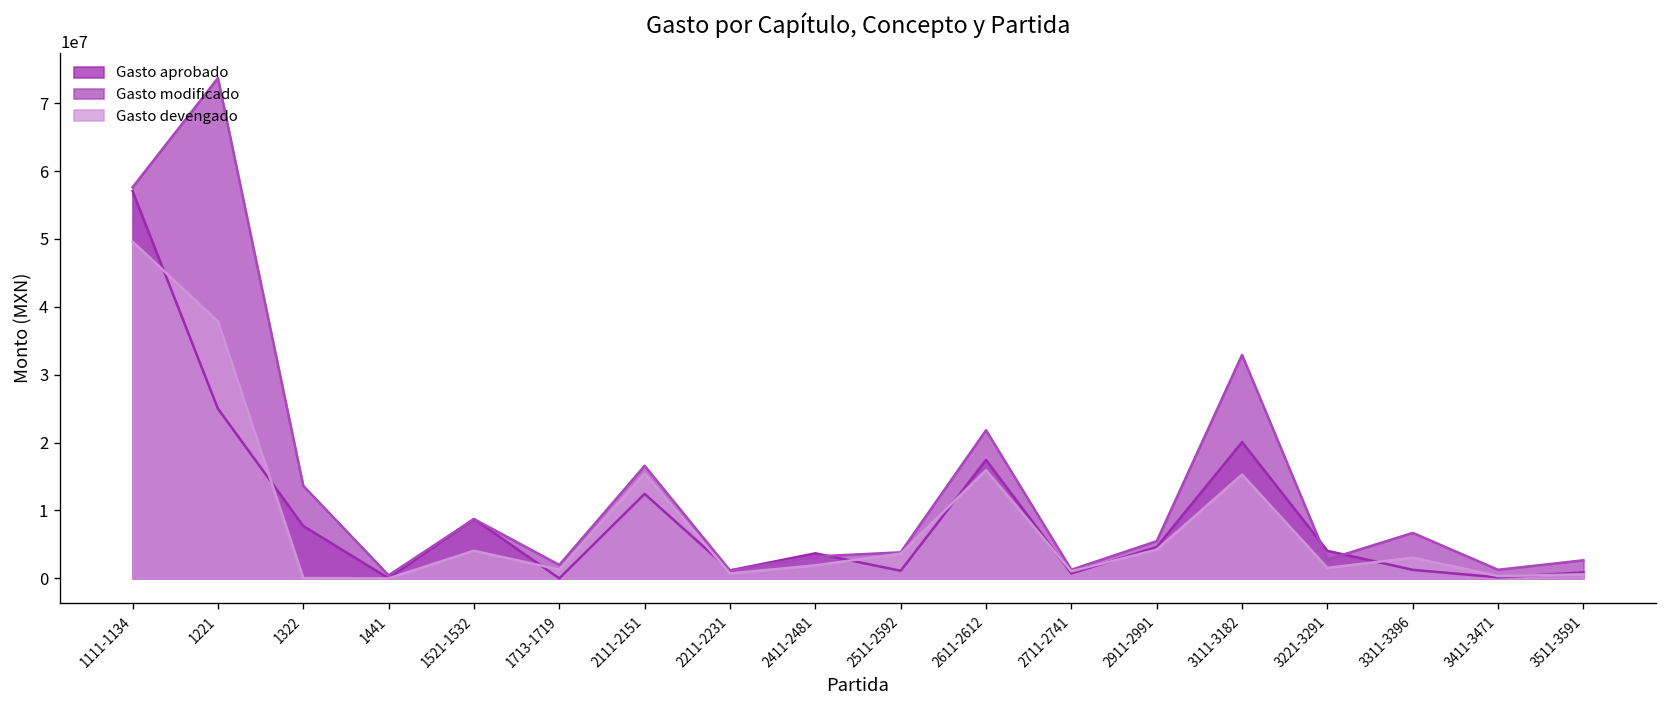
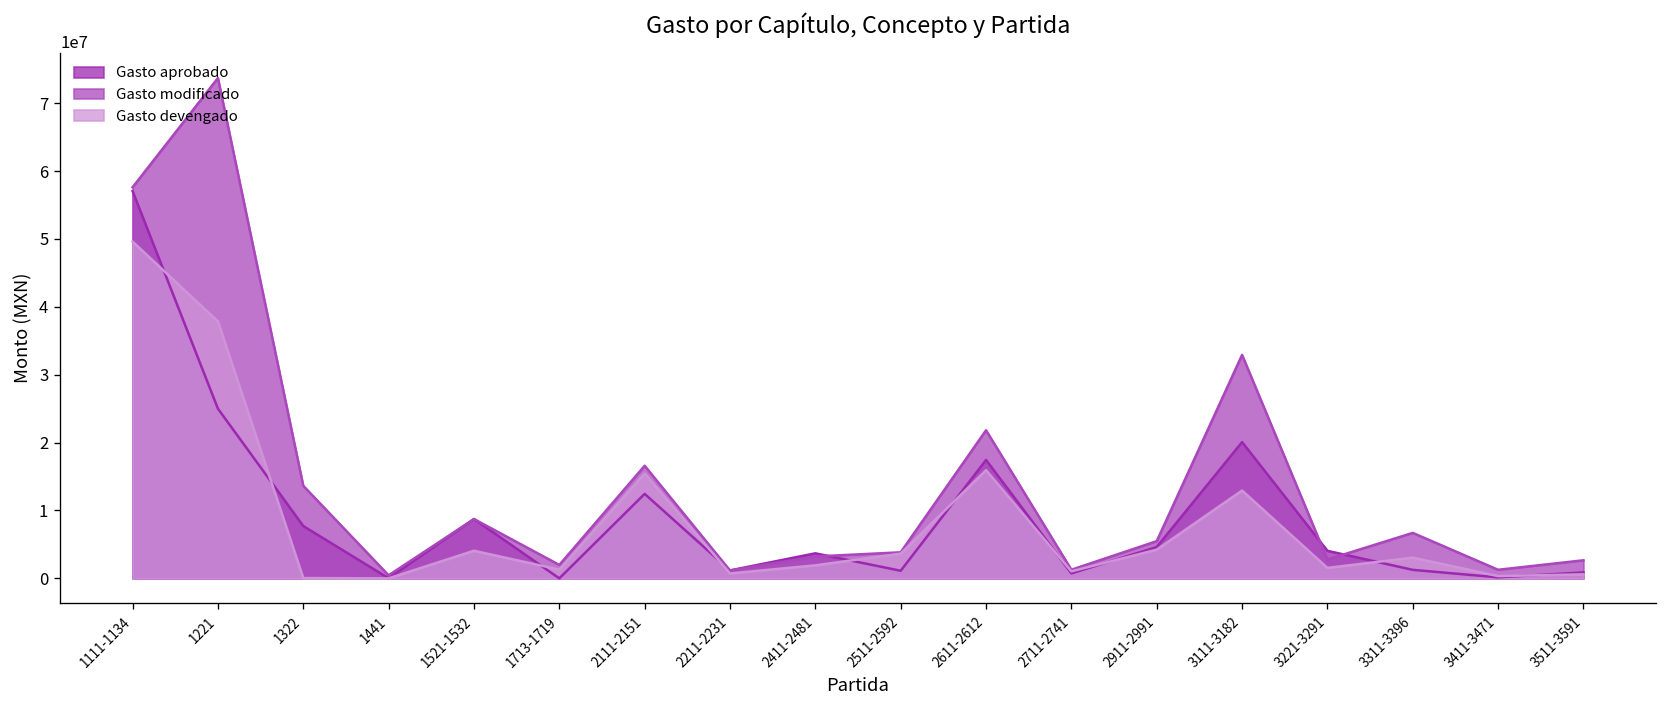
  {
    "Gasto devengado": {
      "1111-1134": 50000000,
      "1221": 38000000,
      "1322": 0,
      "1521-1532": 4000000,
      "1713-1719": 1000000,
      "2111-2151": 15000000,
      "2411-2481": 2000000,
      "2611-2612": 16000000,
-     "3111-3182": 15000000,
+     "3111-3182": 13000000,
      "3221-3291": 2000000,
      "3311-3396": 3000000
    }
  }
